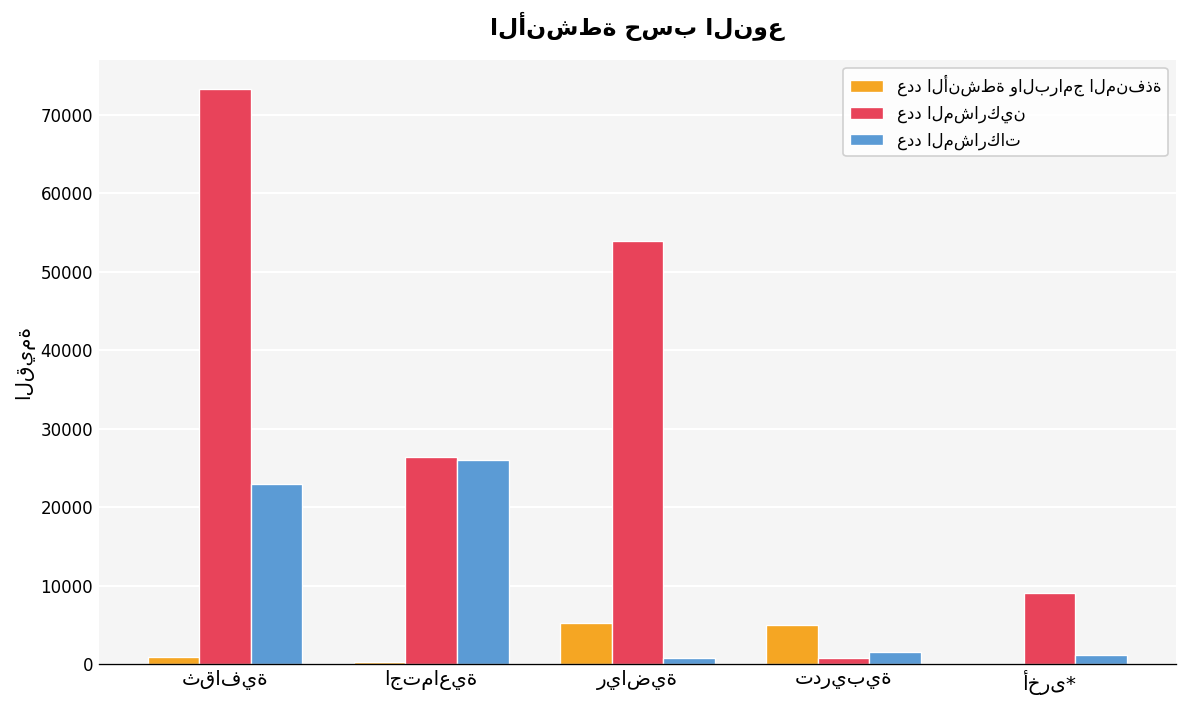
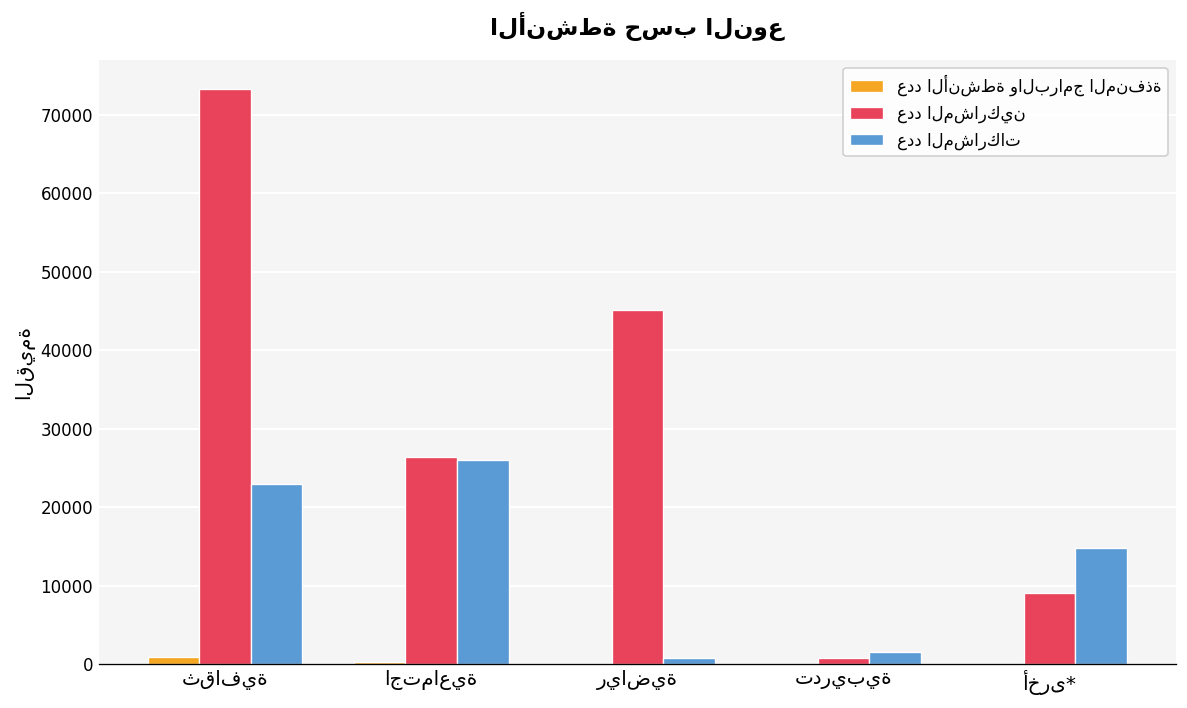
  {
    "عدد الأنشطة والبرامج المنفذة": {
      "ثقافية": 1000,
-     "رياضية": 5000,
-     "تدريبية": 5000
+     "رياضية": 0,
+     "تدريبية": 0
    },
    "عدد المشاركين": {
      "ثقافية": 73000,
      "اجتماعية": 26000,
-     "رياضية": 54000,
+     "رياضية": 45000,
      "تدريبية": 1000,
      "أخرى*": 9000
    },
    "عدد المشاركات": {
      "ثقافية": 23000,
      "اجتماعية": 26000,
      "رياضية": 1000,
      "تدريبية": 2000,
-     "أخرى*": 1000
+     "أخرى*": 15000
    }
  }
